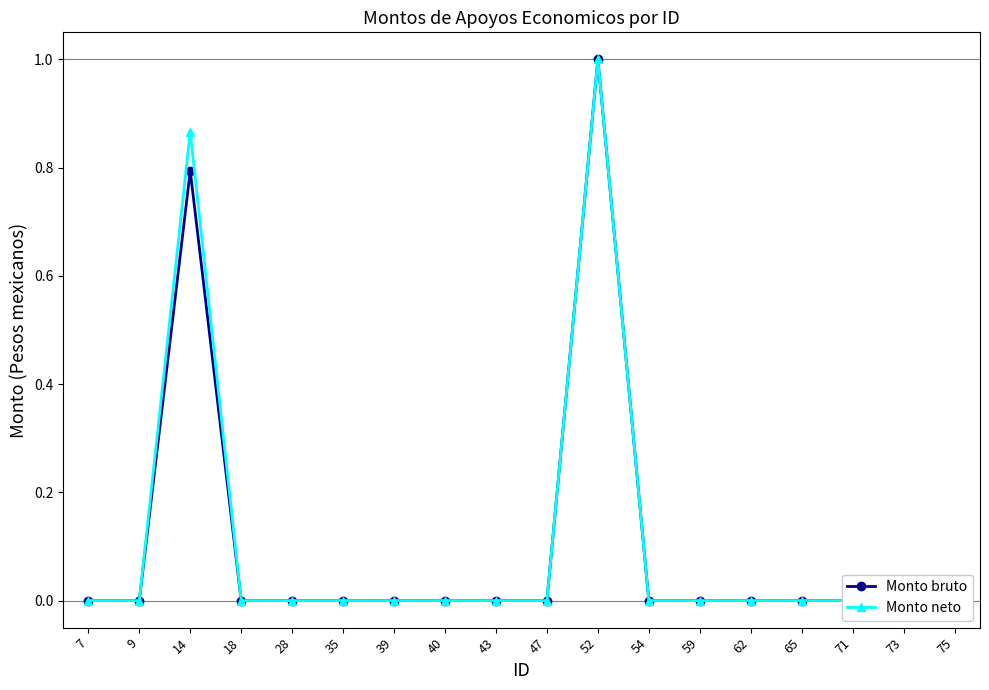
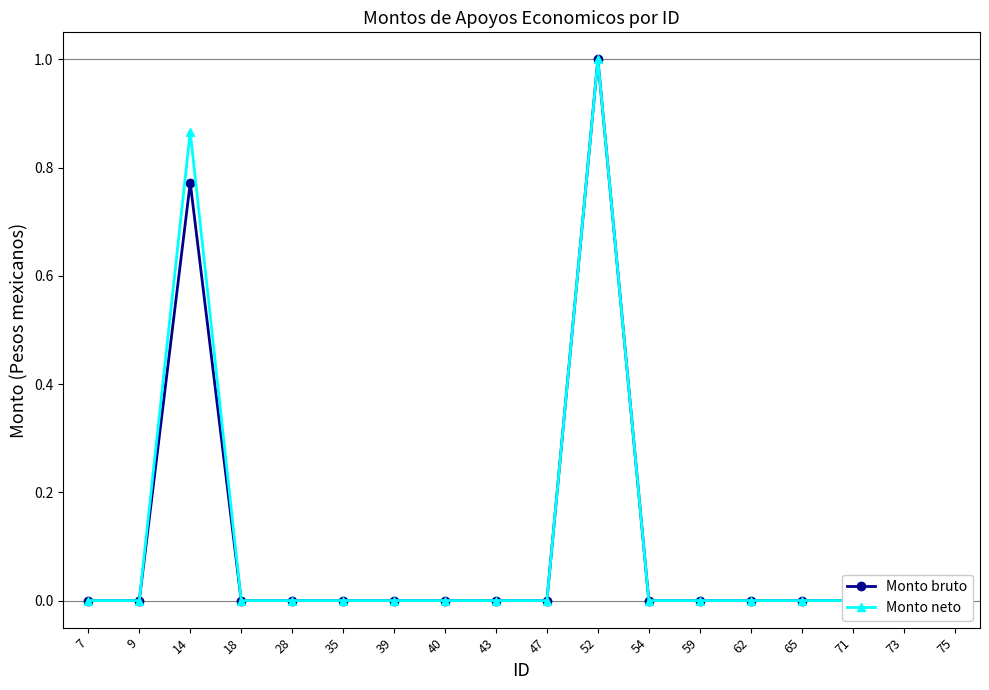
  {
    "Monto bruto": {
-     "14": 0.79
+     "14": 0.77
    },
    "Monto neto": {
      "14": 0.87
    }
  }
